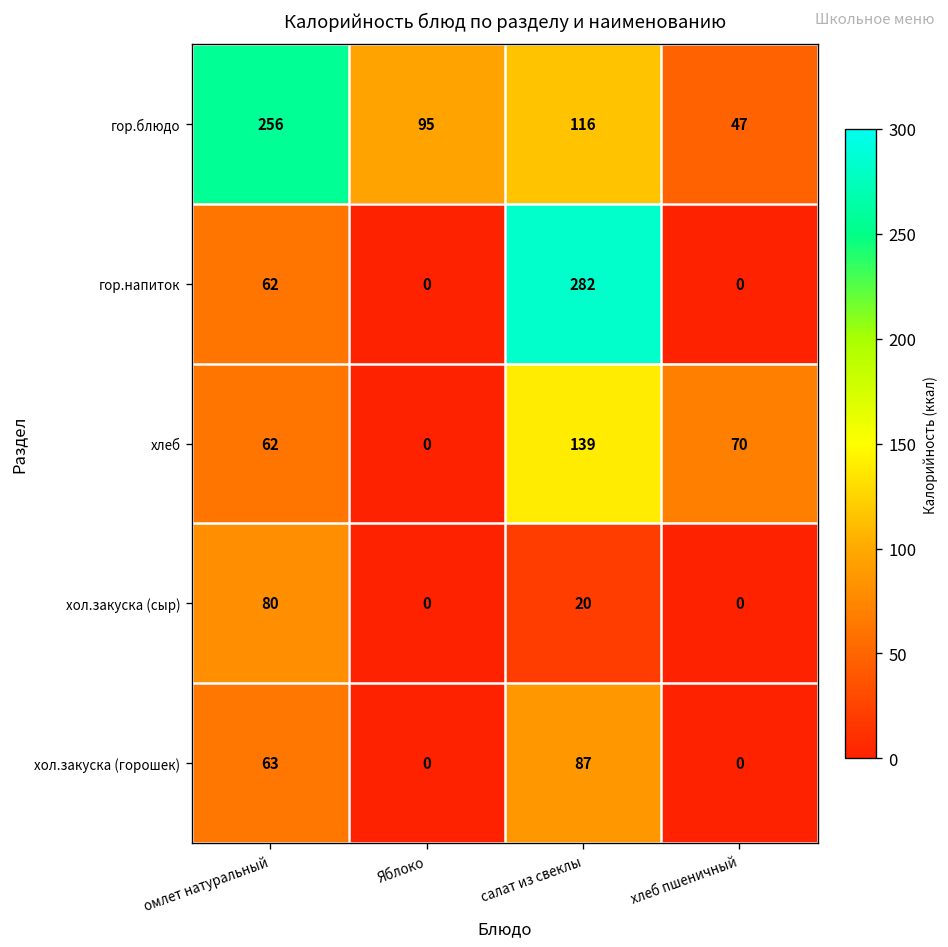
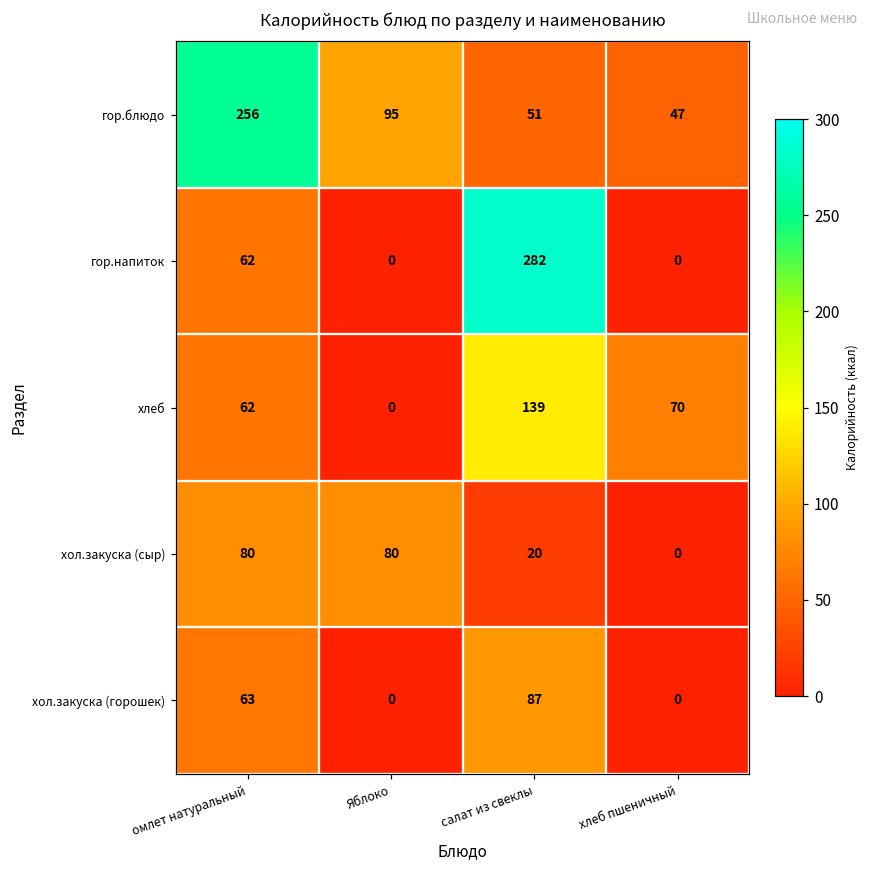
  {
    "гор.блюдо": {
      "омлет натуральный": 256,
      "Яблоко": 95,
-     "салат из свеклы": 116,
+     "салат из свеклы": 51,
      "хлеб пшеничный": 47
    },
    "гор.напиток": {
      "омлет натуральный": 62,
      "Яблоко": 0,
      "салат из свеклы": 282,
      "хлеб пшеничный": 0
    },
    "хлеб": {
      "омлет натуральный": 62,
      "Яблоко": 0,
      "салат из свеклы": 139,
      "хлеб пшеничный": 70
    },
    "хол.закуска (сыр)": {
      "омлет натуральный": 80,
-     "Яблоко": 0,
+     "Яблоко": 80,
      "салат из свеклы": 20,
      "хлеб пшеничный": 0
    },
    "хол.закуска (горошек)": {
      "омлет натуральный": 63,
      "Яблоко": 0,
      "салат из свеклы": 87,
      "хлеб пшеничный": 0
    }
  }
